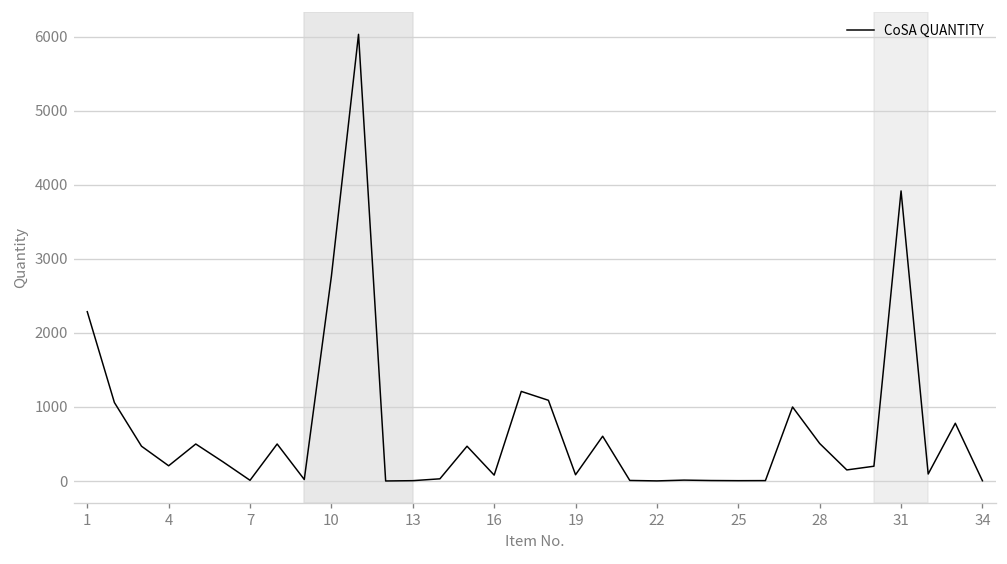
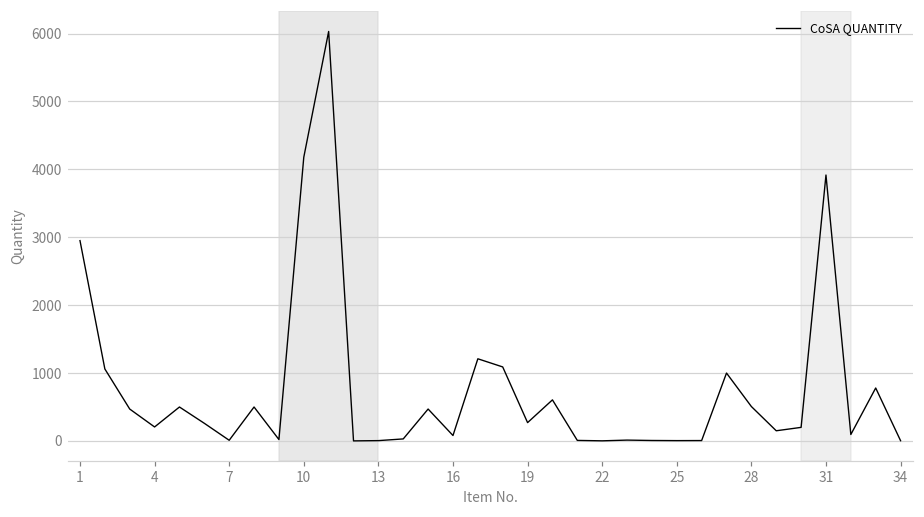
  {
-   "1": 2300,
+   "1": 3000,
    "4": 200,
    "7": 0,
-   "10": 2800,
+   "10": 4200,
    "13": 0,
    "16": 100,
-   "19": 100,
+   "19": 300,
    "22": 0,
    "25": 0,
    "28": 500,
    "31": 3900,
    "34": 0
  }
